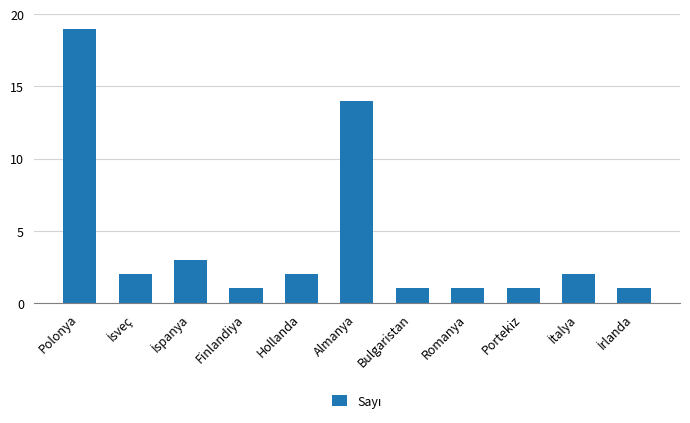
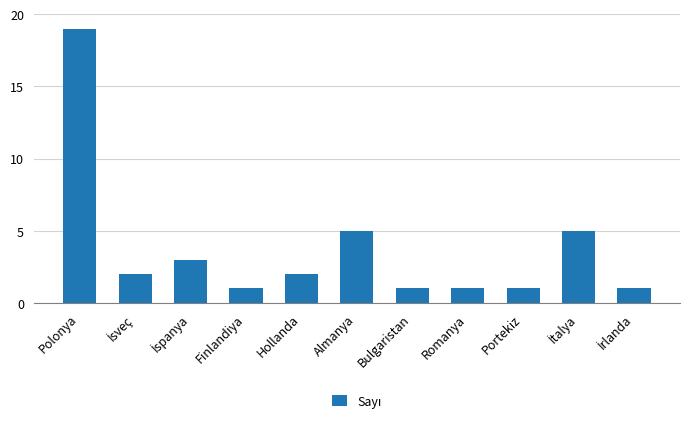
  {
    "Polonya": 19,
    "İsveç": 2,
    "İspanya": 3,
    "Finlandiya": 1,
    "Hollanda": 2,
-   "Almanya": 14,
+   "Almanya": 5,
    "Bulgaristan": 1,
    "Romanya": 1,
    "Portekiz": 1,
-   "İtalya": 2,
+   "İtalya": 5,
    "İrlanda": 1
  }
